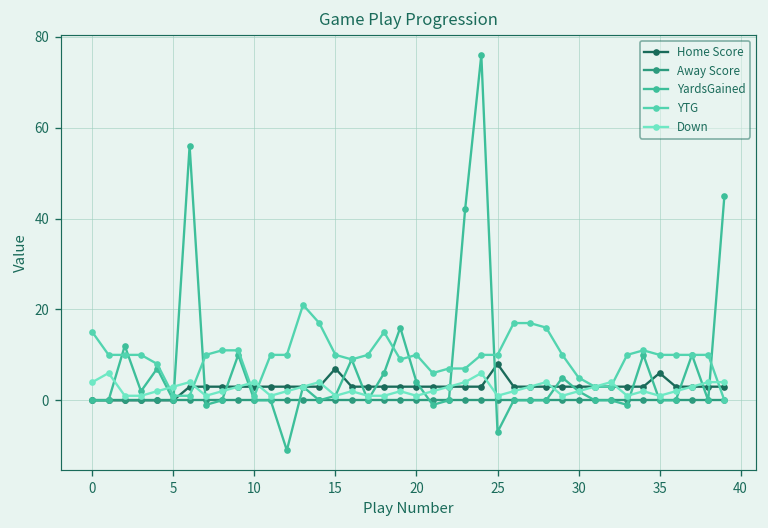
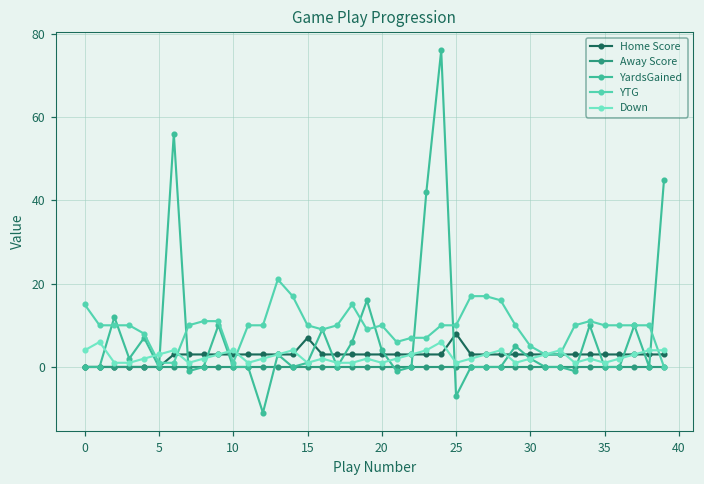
  {
    "Home Score": {
      "10": 3,
      "15": 7,
      "20": 3,
      "25": 8,
      "30": 3,
-     "35": 6
+     "35": 3
    }
  }
